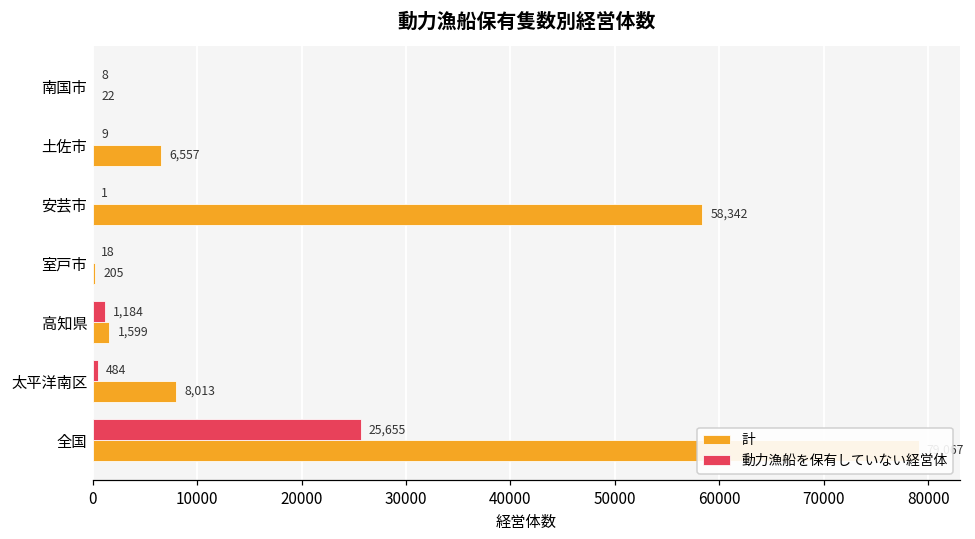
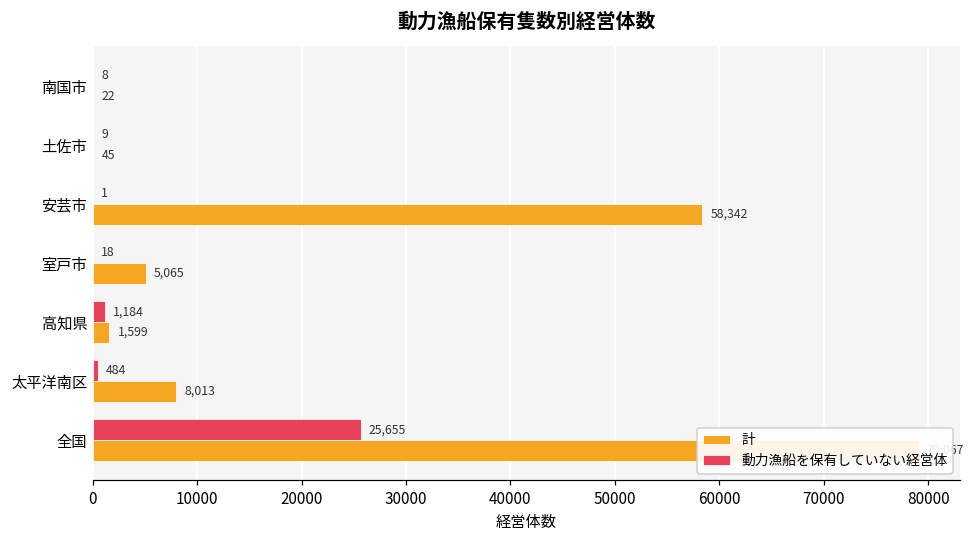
  {
    "計": {
      "南国市": "22",
-     "土佐市": "6,557",
+     "土佐市": "45",
      "安芸市": "58,342",
-     "室戸市": "205",
+     "室戸市": "5,065",
      "高知県": "1,599",
      "太平洋南区": "8,013"
    },
    "動力漁船を保有していない経営体": {
      "南国市": "8",
      "土佐市": "9",
      "安芸市": "1",
      "室戸市": "18",
      "高知県": "1,184",
      "太平洋南区": "484",
      "全国": "25,655"
    }
  }
